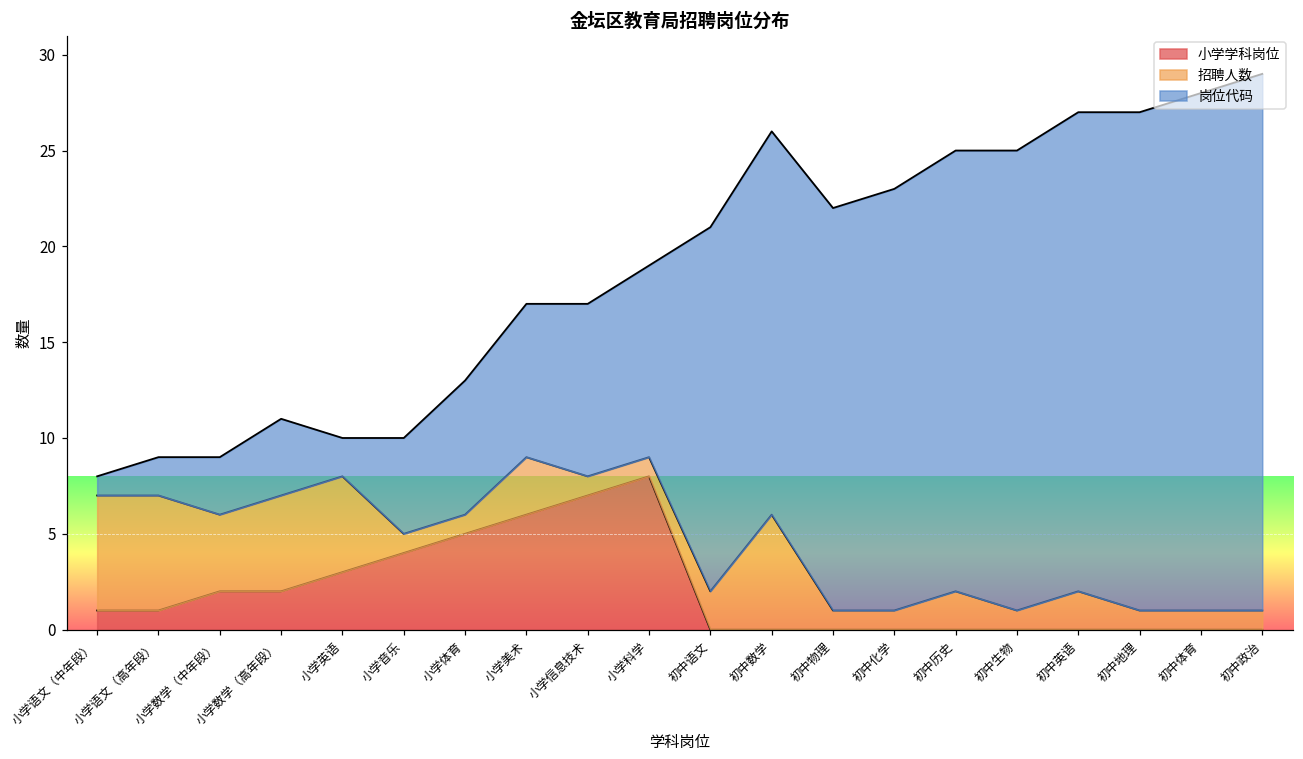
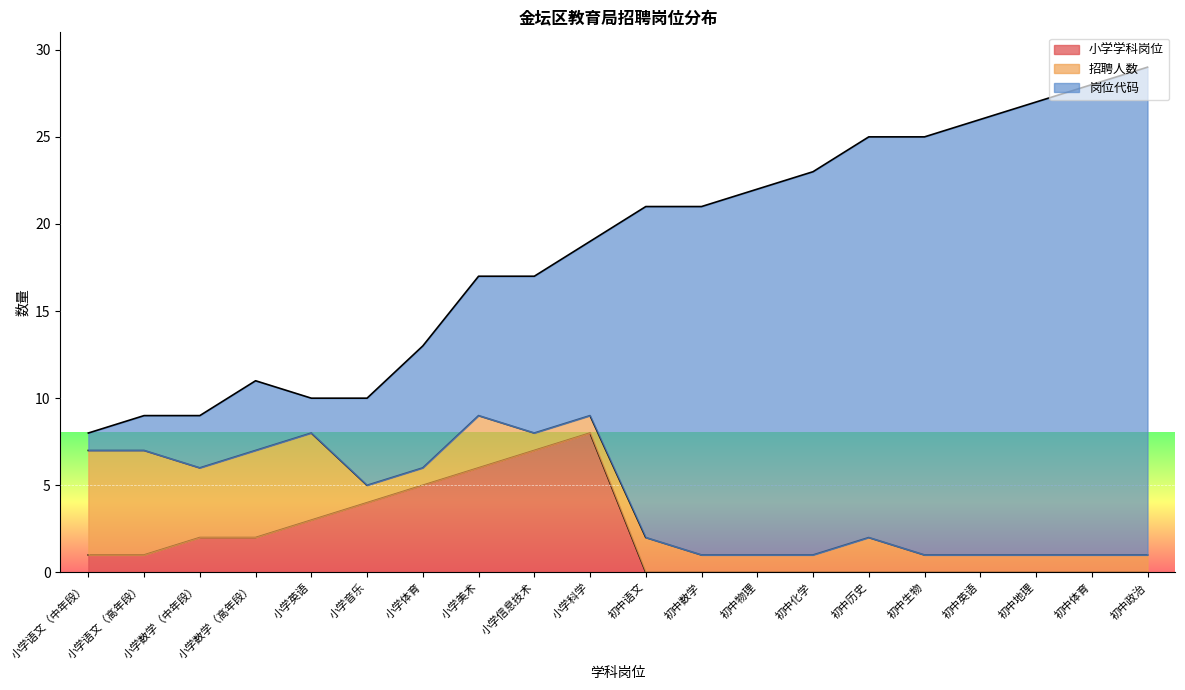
  {
    "小学学科岗位": {
      "小学语文（中年段）": 1,
      "小学语文（高年段）": 1,
      "小学数学（中年段）": 2,
      "小学数学（高年段）": 2,
      "小学英语": 3,
      "小学音乐": 4,
      "小学体育": 5,
      "小学美术": 6,
      "小学信息技术": 7,
      "小学科学": 8,
      "初中语文": 0,
      "初中数学": 0,
      "初中物理": 0,
      "初中化学": 0,
      "初中历史": 0,
      "初中生物": 0,
      "初中英语": 0,
      "初中地理": 0,
      "初中体育": 0,
      "初中政治": 0
    },
    "招聘人数": {
      "小学语文（中年段）": 7,
      "小学语文（高年段）": 7,
      "小学数学（中年段）": 6,
      "小学数学（高年段）": 7,
      "小学英语": 8,
      "小学音乐": 5,
      "小学体育": 6,
      "小学美术": 9,
      "小学信息技术": 8,
      "小学科学": 9,
      "初中语文": 2,
-     "初中数学": 6,
+     "初中数学": 1,
      "初中物理": 1,
      "初中化学": 1,
      "初中历史": 2,
      "初中生物": 1,
-     "初中英语": 2,
+     "初中英语": 1,
      "初中地理": 1,
      "初中体育": 1,
      "初中政治": 1
    },
    "岗位代码": {
      "小学语文（中年段）": 1,
      "小学语文（高年段）": 2,
      "小学数学（中年段）": 3,
      "小学数学（高年段）": 4,
      "小学英语": 2,
      "小学音乐": 5,
      "小学体育": 7,
      "小学美术": 8,
      "小学信息技术": 9,
      "小学科学": 10,
      "初中语文": 19,
      "初中数学": 20,
      "初中物理": 21,
      "初中化学": 22,
      "初中历史": 23,
      "初中生物": 24,
      "初中英语": 25,
      "初中地理": 26
    }
  }
